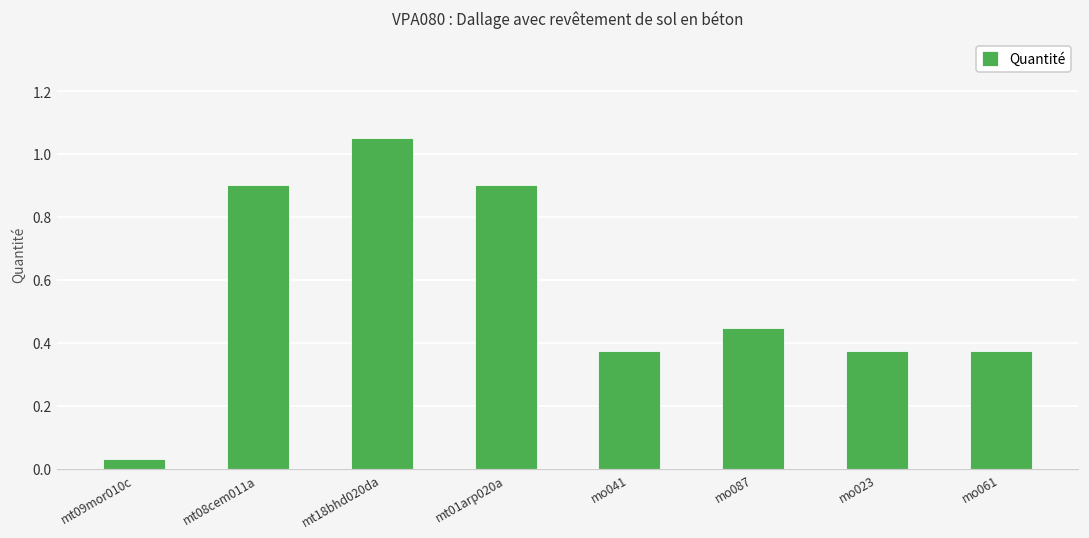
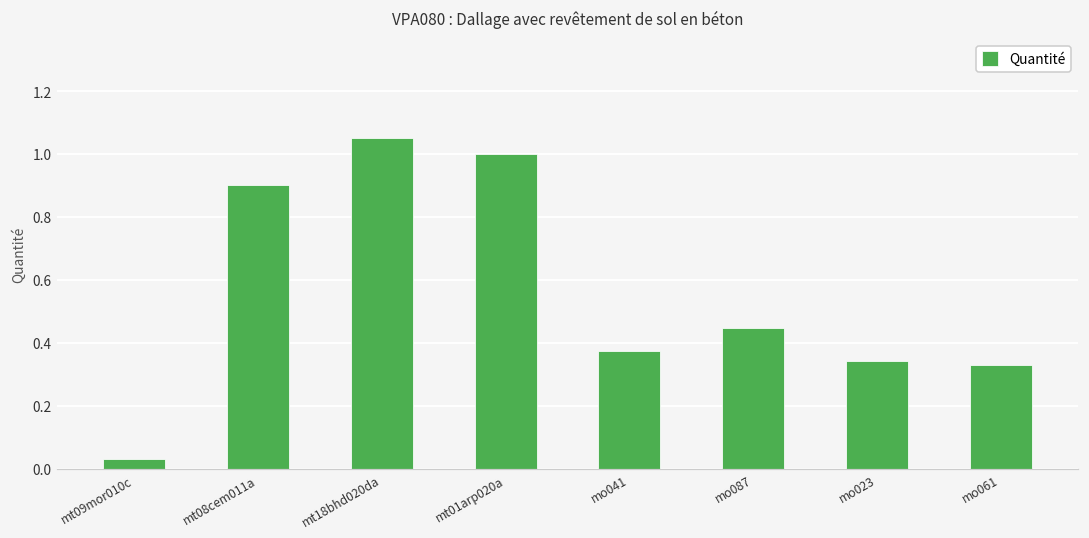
  {
    "mt09mor010c": 0.03,
    "mt08cem011a": 0.90,
    "mt18bhd020da": 1.05,
-   "mt01arp020a": 0.9,
+   "mt01arp020a": 1.0,
    "mo041": 0.38,
    "mo087": 0.45,
-   "mo023": 0.38,
-   "mo061": 0.38
+   "mo023": 0.34,
+   "mo061": 0.33
  }
